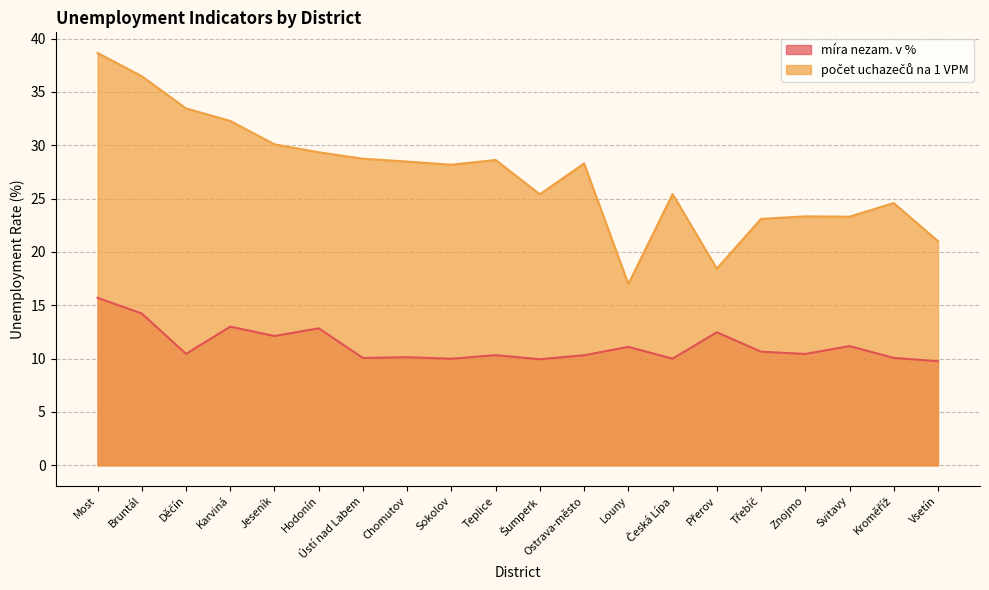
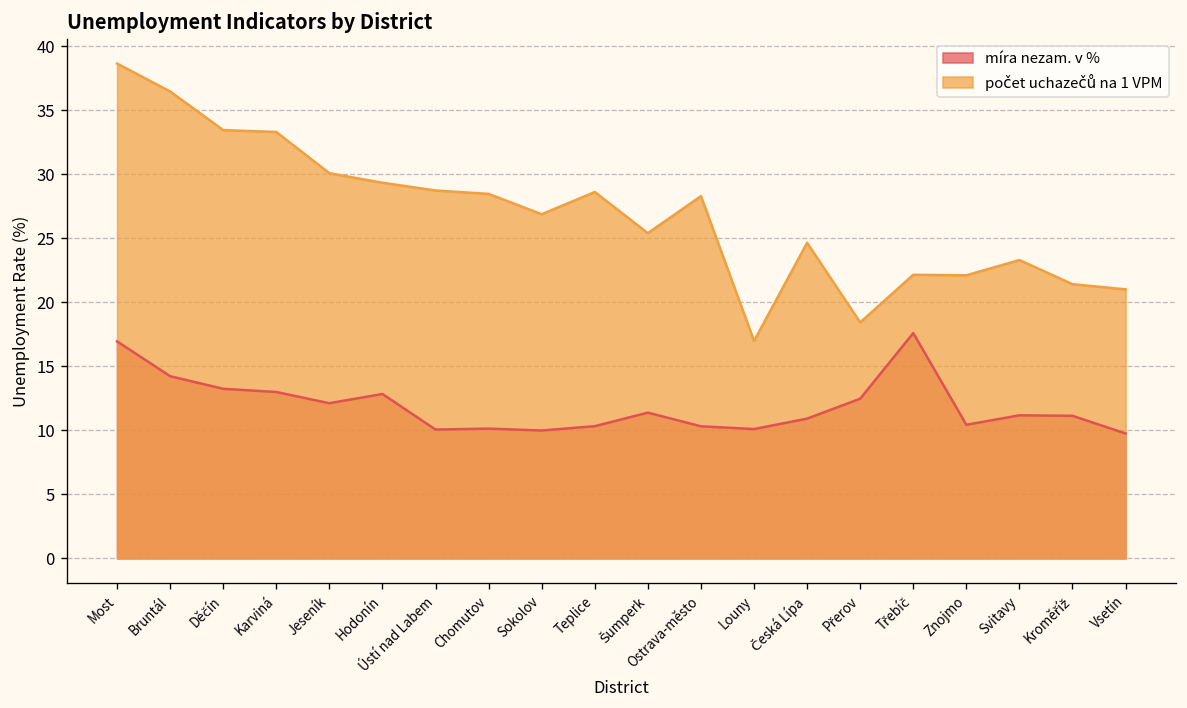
  {
    "míra nezam. v %": {
-     "Most": 15.7,
+     "Most": 17.0,
      "Bruntál": 14.2,
-     "Děčín": 10.4,
+     "Děčín": 13.2,
      "Karviná": 13.0,
      "Jeseník": 12.1,
      "Hodonín": 12.8,
      "Ústí nad Labem": 10.1,
      "Chomutov": 10.1,
      "Sokolov": 10.0,
      "Teplice": 10.3,
-     "Šumperk": 9.9,
+     "Šumperk": 11.4,
      "Ostrava-město": 10.3,
-     "Louny": 11.1,
-     "Česká Lípa": 10.0,
+     "Louny": 10.1,
+     "Česká Lípa": 10.9,
      "Přerov": 12.5,
-     "Třebíč": 10.7,
+     "Třebíč": 17.6,
      "Znojmo": 10.4,
      "Svitavy": 11.2,
-     "Kroměříž": 10.1,
+     "Kroměříž": 11.1,
      "Vsetín": 9.8
    },
    "počet uchazečů na 1 VPM": {
      "Most": 38.7,
      "Bruntál": 36.5,
      "Děčín": 33.5,
-     "Karviná": 32.3,
+     "Karviná": 33.3,
      "Jeseník": 30.1,
      "Hodonín": 29.3,
      "Ústí nad Labem": 28.7,
      "Chomutov": 28.5,
-     "Sokolov": 28.2,
+     "Sokolov": 26.9,
      "Teplice": 28.6,
      "Šumperk": 25.4,
      "Ostrava-město": 28.3,
      "Louny": 17.0,
-     "Česká Lípa": 25.4,
+     "Česká Lípa": 24.7,
      "Přerov": 18.4,
-     "Třebíč": 23.1,
-     "Znojmo": 23.3,
+     "Třebíč": 22.2,
+     "Znojmo": 22.1,
      "Svitavy": 23.3,
-     "Kroměříž": 24.6,
+     "Kroměříž": 21.4,
      "Vsetín": 21.0
    }
  }
